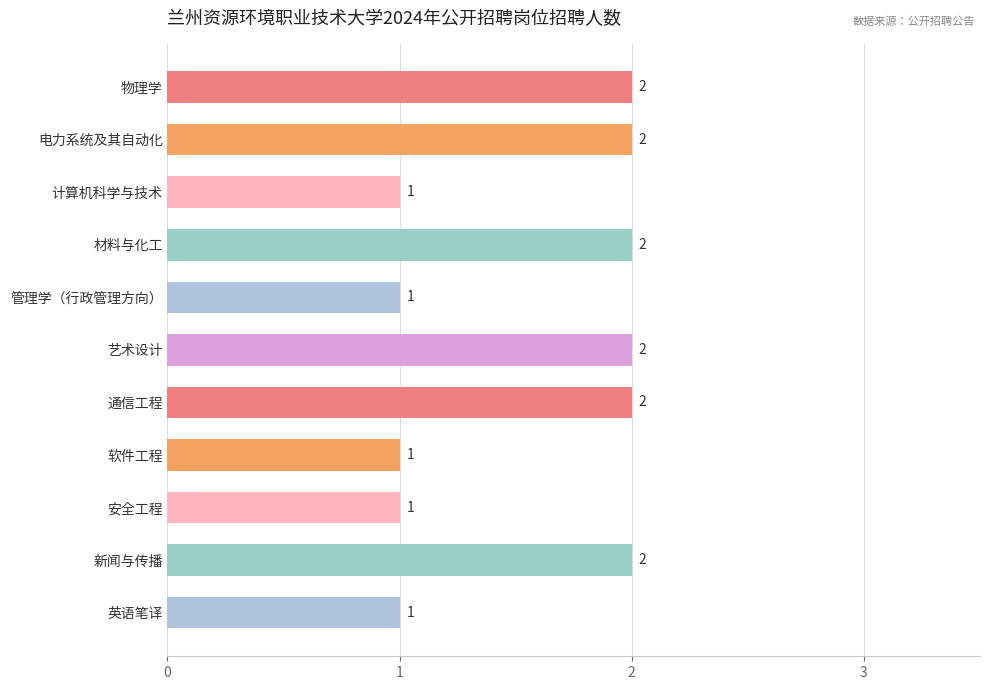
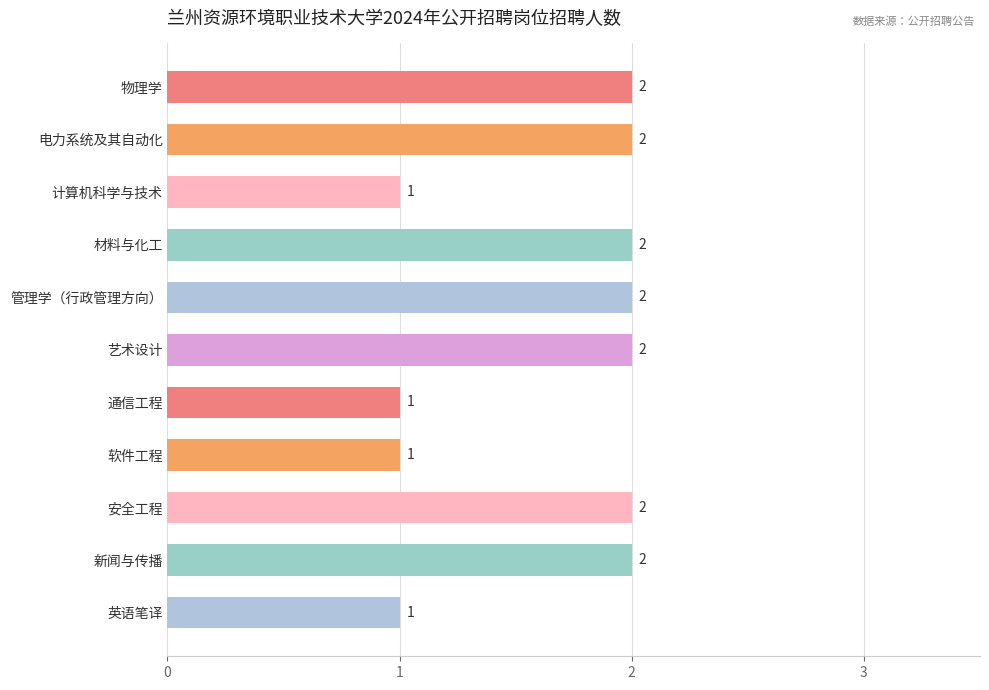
  {
    "物理学": 2,
    "电力系统及其自动化": 2,
    "计算机科学与技术": 1,
    "材料与化工": 2,
-   "管理学（行政管理方向）": 1,
+   "管理学（行政管理方向）": 2,
    "艺术设计": 2,
-   "通信工程": 2,
+   "通信工程": 1,
    "软件工程": 1,
-   "安全工程": 1,
+   "安全工程": 2,
    "新闻与传播": 2,
    "英语笔译": 1
  }
